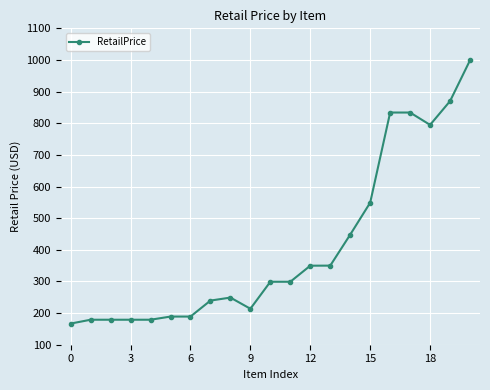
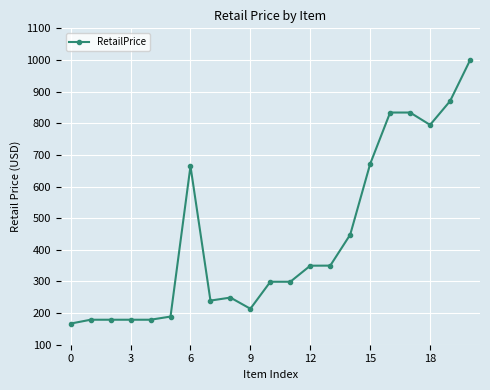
  {
    "0": 170,
    "3": 180,
-   "6": 190,
+   "6": 660,
    "9": 210,
    "12": 350,
-   "15": 550,
+   "15": 670,
    "18": 790
  }
